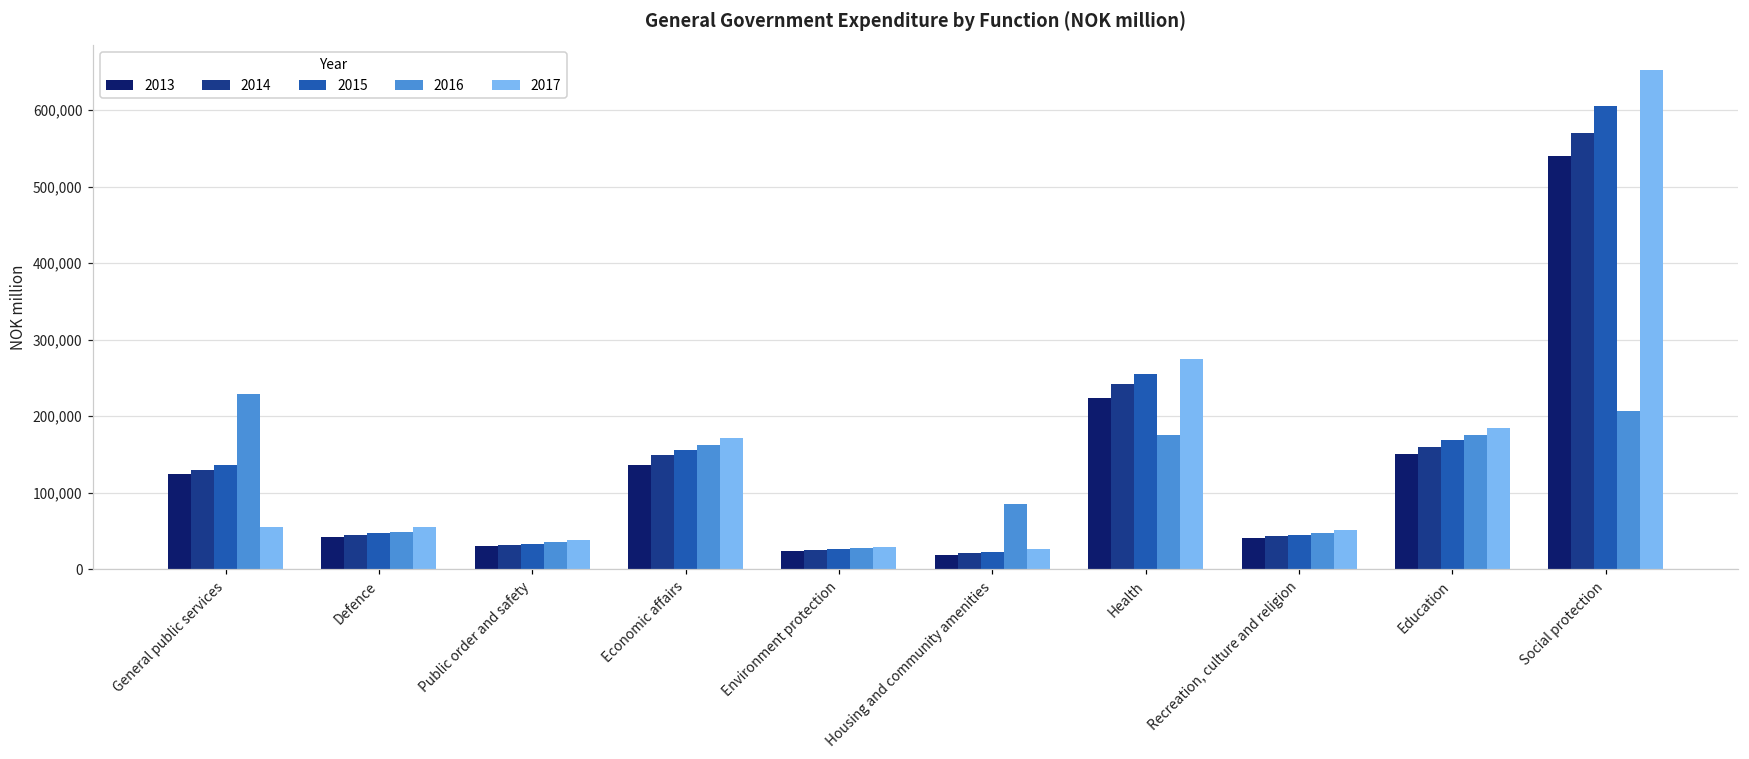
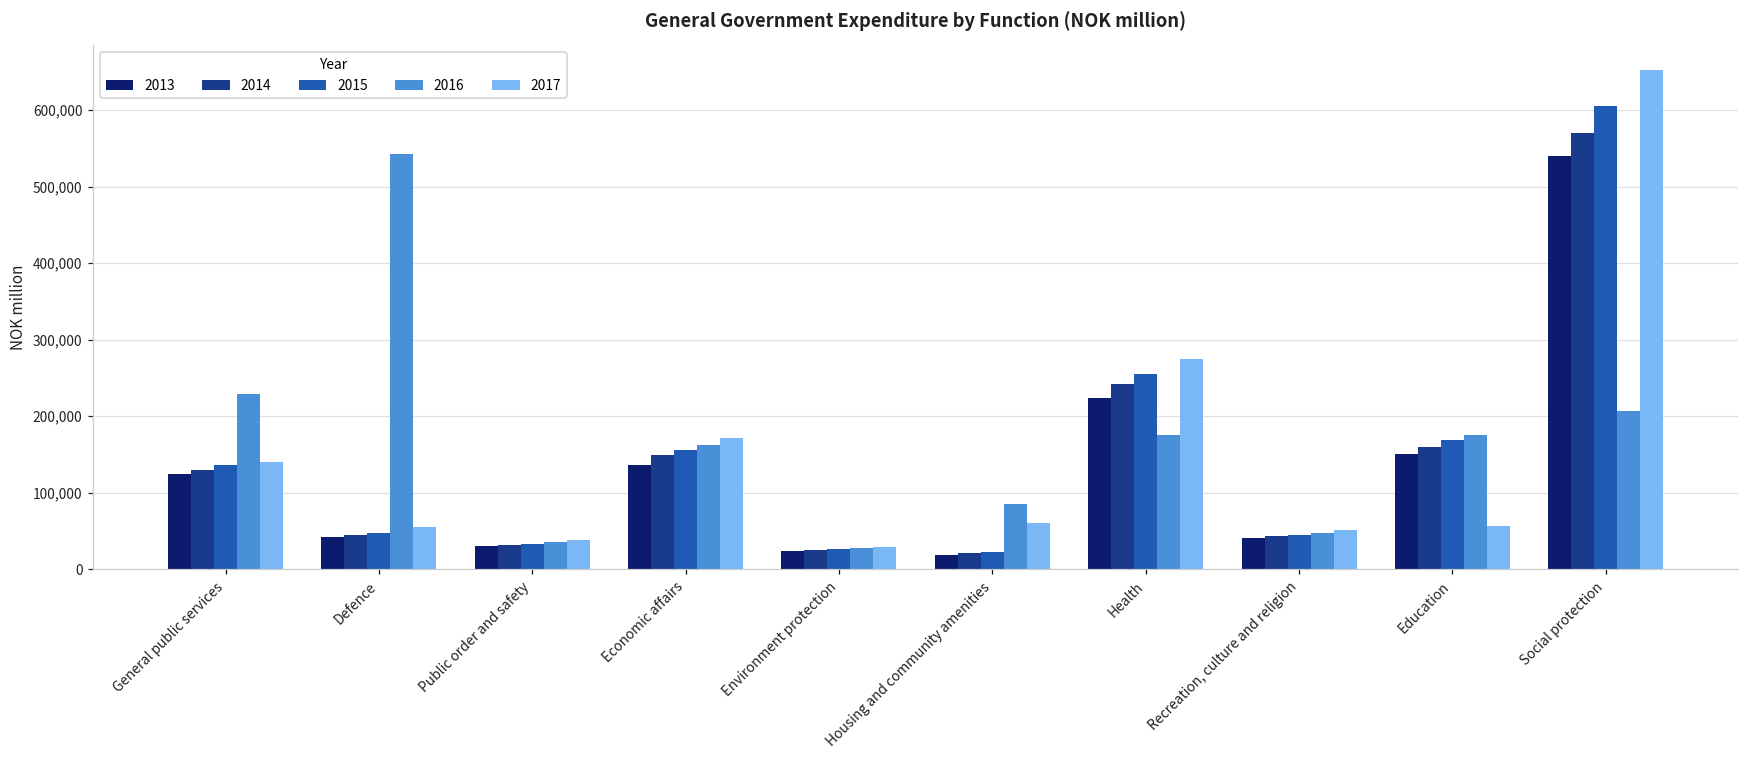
  {
    "2016": {
      "General public services": "230,000",
-     "Defence": "50,000",
+     "Defence": "540,000",
      "Public order and safety": "40,000",
      "Economic affairs": "160,000",
      "Environment protection": "30,000",
      "Housing and community amenities": "90,000",
      "Health": "180,000",
      "Recreation, culture and religion": "50,000",
      "Education": "180,000",
      "Social protection": "210,000"
    },
    "2017": {
-     "General public services": "60,000",
+     "General public services": "140,000",
      "Defence": "60,000",
      "Public order and safety": "40,000",
      "Economic affairs": "170,000",
      "Environment protection": "30,000",
-     "Housing and community amenities": "30,000",
+     "Housing and community amenities": "60,000",
      "Health": "280,000",
      "Recreation, culture and religion": "50,000",
-     "Education": "180,000",
+     "Education": "60,000",
      "Social protection": "650,000"
    }
  }
